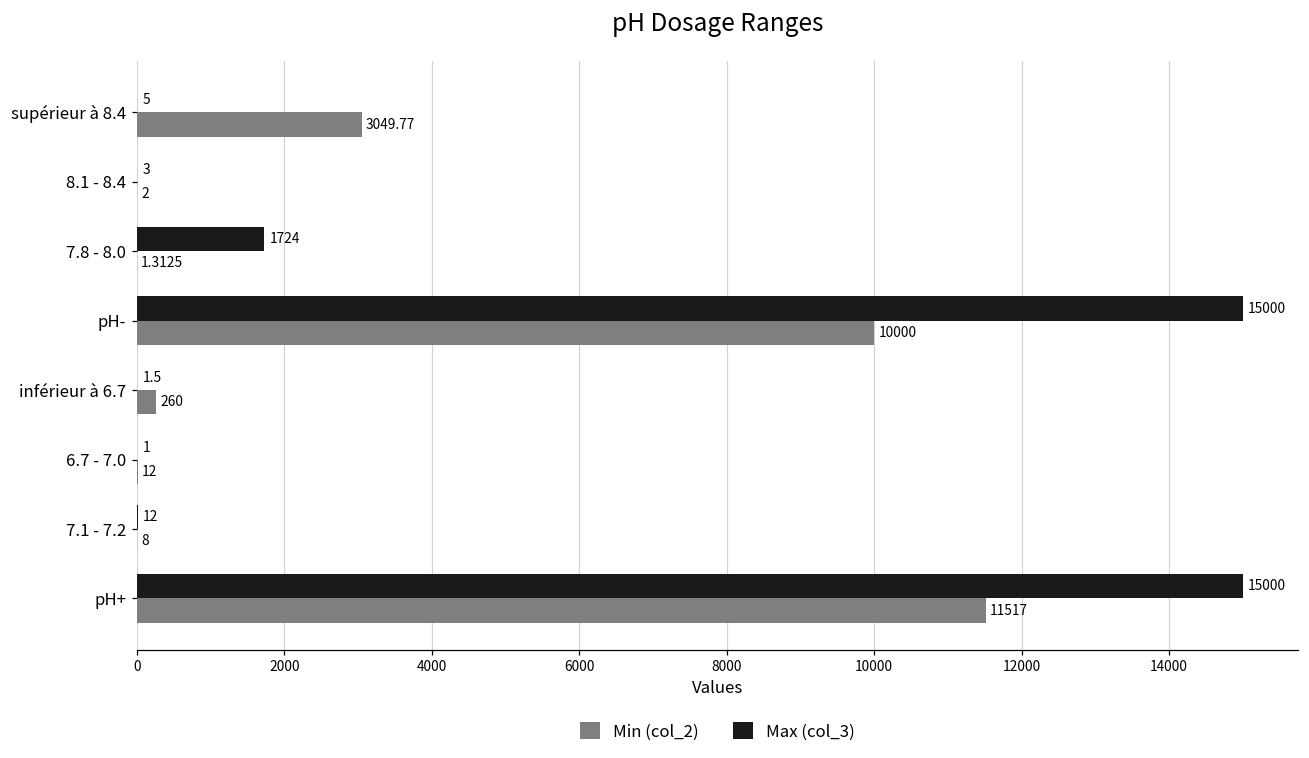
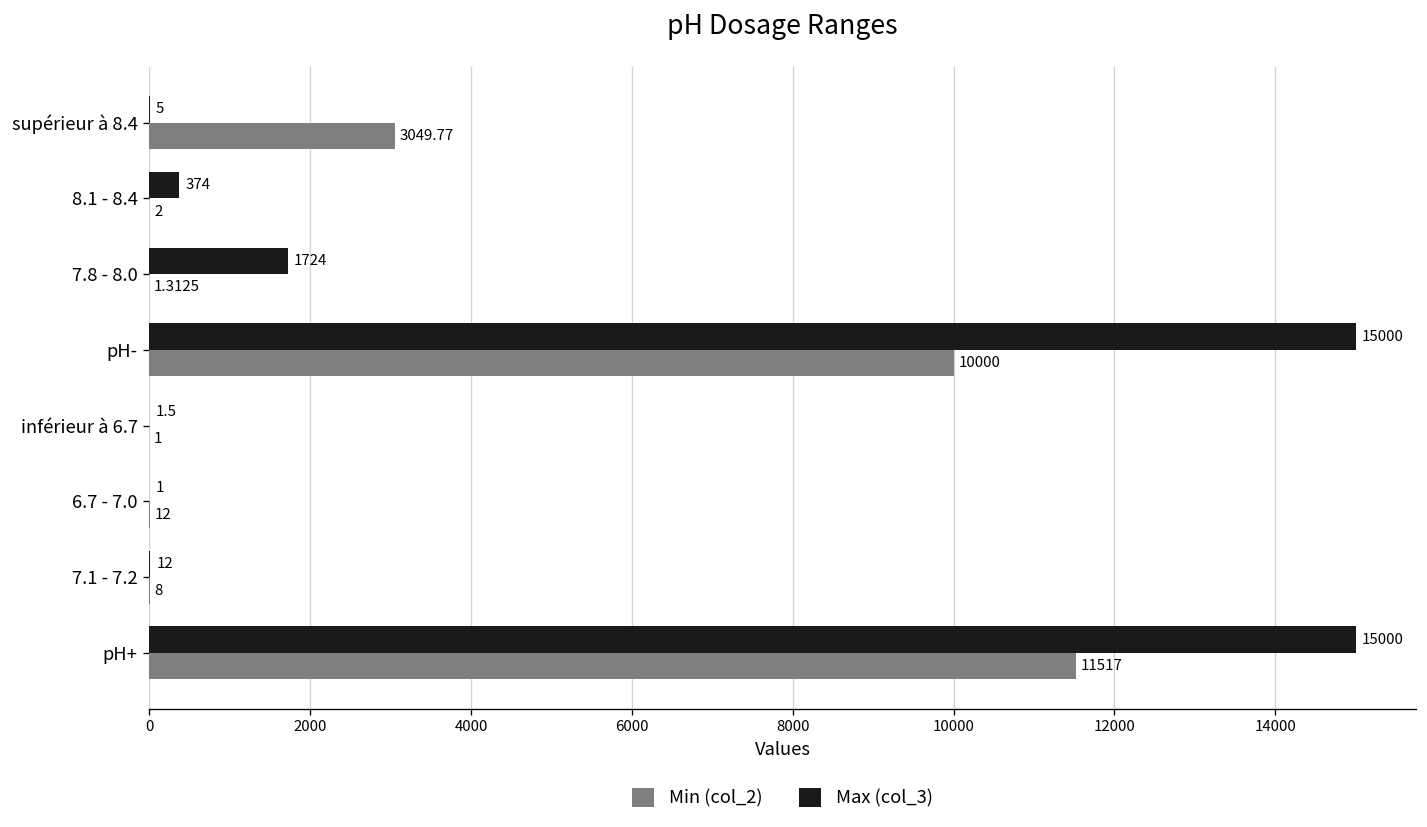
  {
    "Min (col_2)": {
      "supérieur à 8.4": 3049.77,
      "8.1 - 8.4": 2,
      "7.8 - 8.0": 1.3125,
      "pH-": 10000,
-     "inférieur à 6.7": 260,
+     "inférieur à 6.7": 1,
      "6.7 - 7.0": 12,
      "7.1 - 7.2": 8,
      "pH+": 11517
    },
    "Max (col_3)": {
      "supérieur à 8.4": 5,
-     "8.1 - 8.4": 3,
+     "8.1 - 8.4": 374,
      "7.8 - 8.0": 1724,
      "pH-": 15000,
      "inférieur à 6.7": 1.5,
      "6.7 - 7.0": 1,
      "7.1 - 7.2": 12,
      "pH+": 15000
    }
  }
